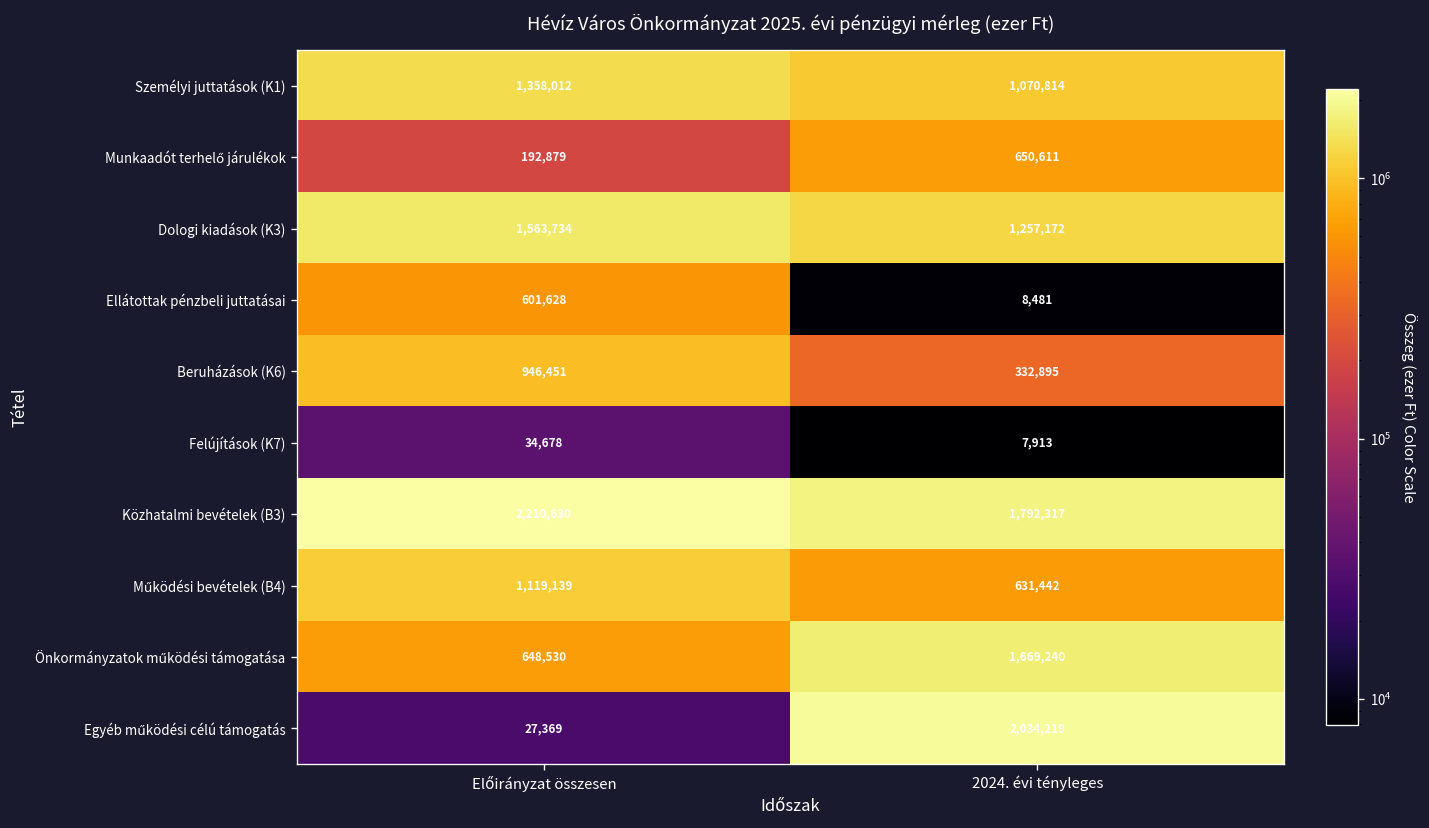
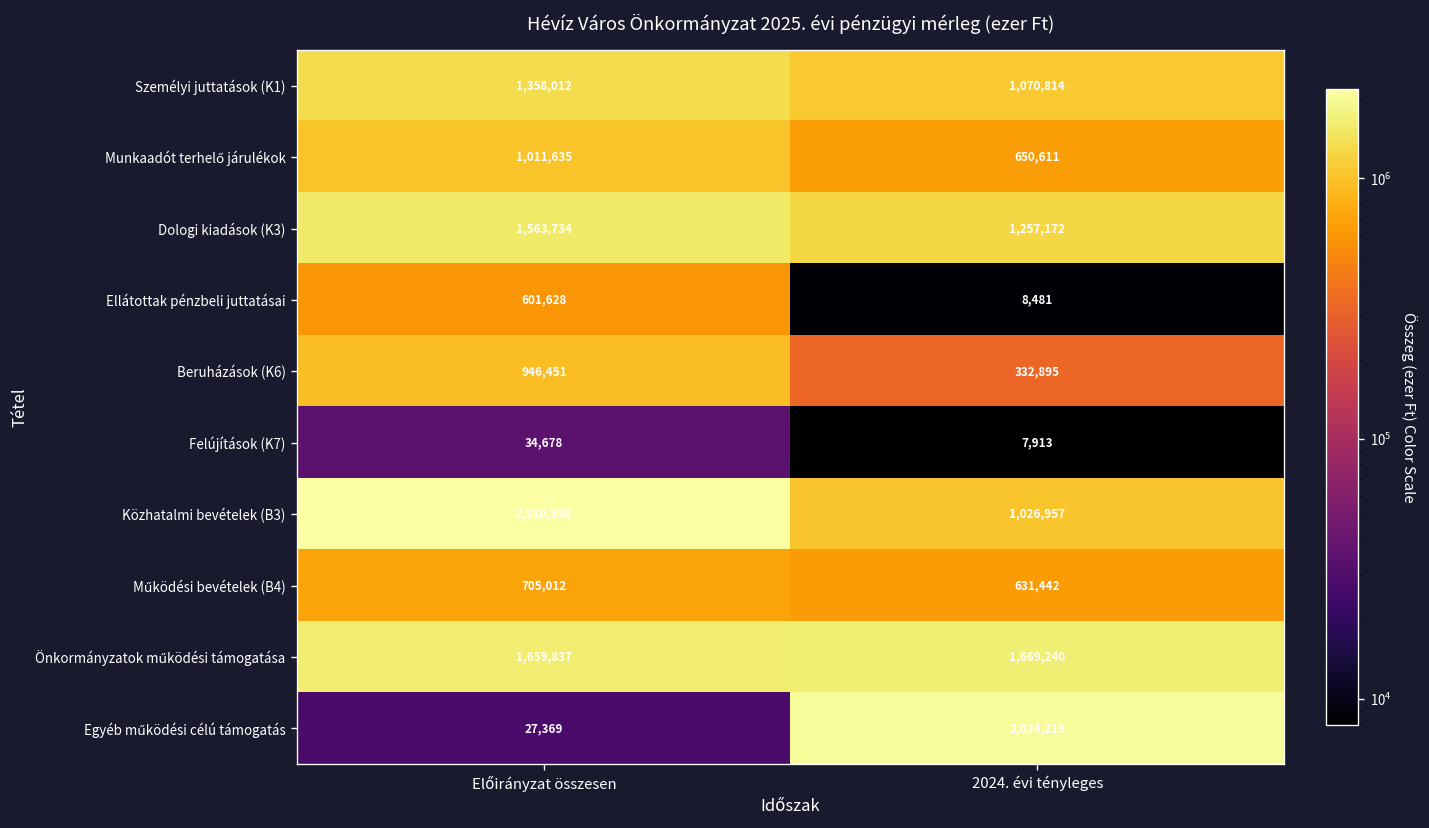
  {
    "Személyi juttatások (K1)": {
      "Előirányzat összesen": "1,358,012",
      "2024. évi tényleges": "1,070,814"
    },
    "Munkaadót terhelő járulékok": {
-     "Előirányzat összesen": "192,879",
+     "Előirányzat összesen": "1,011,635",
      "2024. évi tényleges": "650,611"
    },
    "Dologi kiadások (K3)": {
      "Előirányzat összesen": "1,563,734",
      "2024. évi tényleges": "1,257,172"
    },
    "Ellátottak pénzbeli juttatásai": {
      "Előirányzat összesen": "601,628",
      "2024. évi tényleges": "8,481"
    },
    "Beruházások (K6)": {
      "Előirányzat összesen": "946,451",
      "2024. évi tényleges": "332,895"
    },
    "Felújítások (K7)": {
      "Előirányzat összesen": "34,678",
      "2024. évi tényleges": "7,913"
    },
    "Közhatalmi bevételek (B3)": {
      "Előirányzat összesen": "2,210,630",
-     "2024. évi tényleges": "1,792,317"
+     "2024. évi tényleges": "1,026,957"
    },
    "Működési bevételek (B4)": {
-     "Előirányzat összesen": "1,119,139",
+     "Előirányzat összesen": "705,012",
      "2024. évi tényleges": "631,442"
    },
    "Önkormányzatok működési támogatása": {
-     "Előirányzat összesen": "648,530",
+     "Előirányzat összesen": "1,659,837",
      "2024. évi tényleges": "1,669,240"
    },
    "Egyéb működési célú támogatás": {
      "Előirányzat összesen": "27,369",
      "2024. évi tényleges": "2,034,219"
    }
  }
